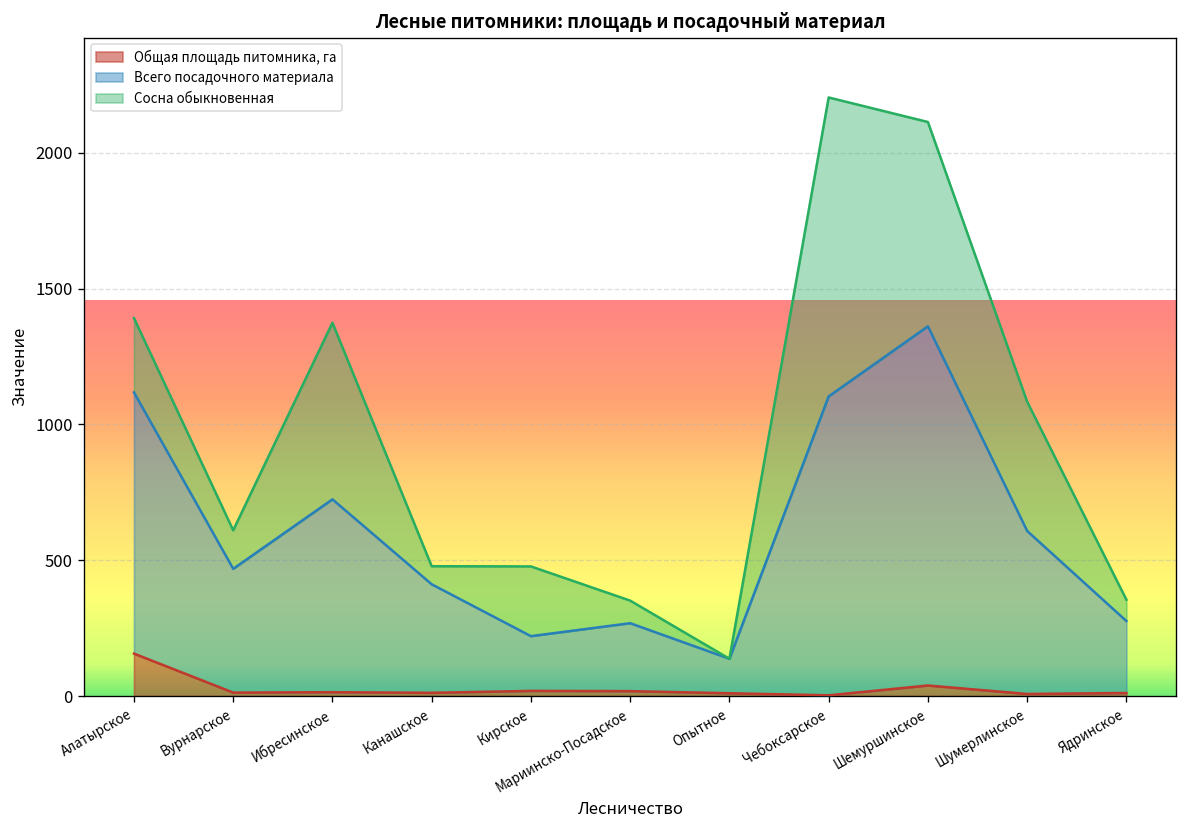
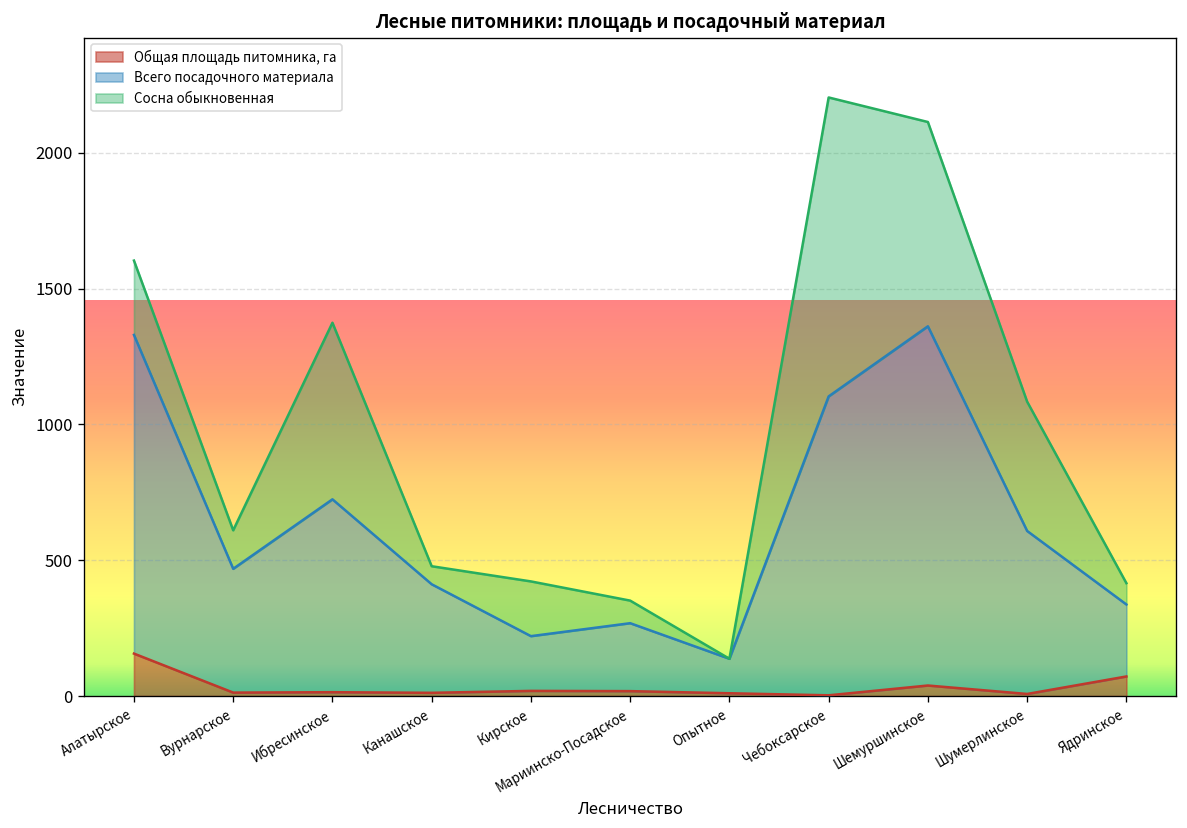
  {
    "Общая площадь питомника, га": {
      "Алатырское": 160,
      "Вурнарское": 10,
      "Ибресинское": 10,
      "Канашское": 10,
      "Кирское": 20,
      "Мариинско-Посадское": 20,
      "Опытное": 10,
      "Чебоксарское": 0,
      "Шемуршинское": 40,
      "Шумерлинское": 10,
-     "Ядринское": 10
+     "Ядринское": 70
    },
    "Всего посадочного материала": {
-     "Алатырское": 960,
+     "Алатырское": 1170,
      "Вурнарское": 460,
      "Ибресинское": 710,
      "Канашское": 400,
      "Кирское": 200,
      "Мариинско-Посадское": 250,
      "Чебоксарское": 1100,
      "Шемуршинское": 1320,
      "Шумерлинское": 600,
      "Ядринское": 270
    },
    "Сосна обыкновенная": {
      "Алатырское": 270,
      "Вурнарское": 140,
      "Ибресинское": 650,
      "Канашское": 70,
-     "Кирское": 260,
+     "Кирское": 200,
      "Мариинско-Посадское": 80,
      "Чебоксарское": 1100,
      "Шемуршинское": 750,
      "Шумерлинское": 480,
      "Ядринское": 80
    }
  }
